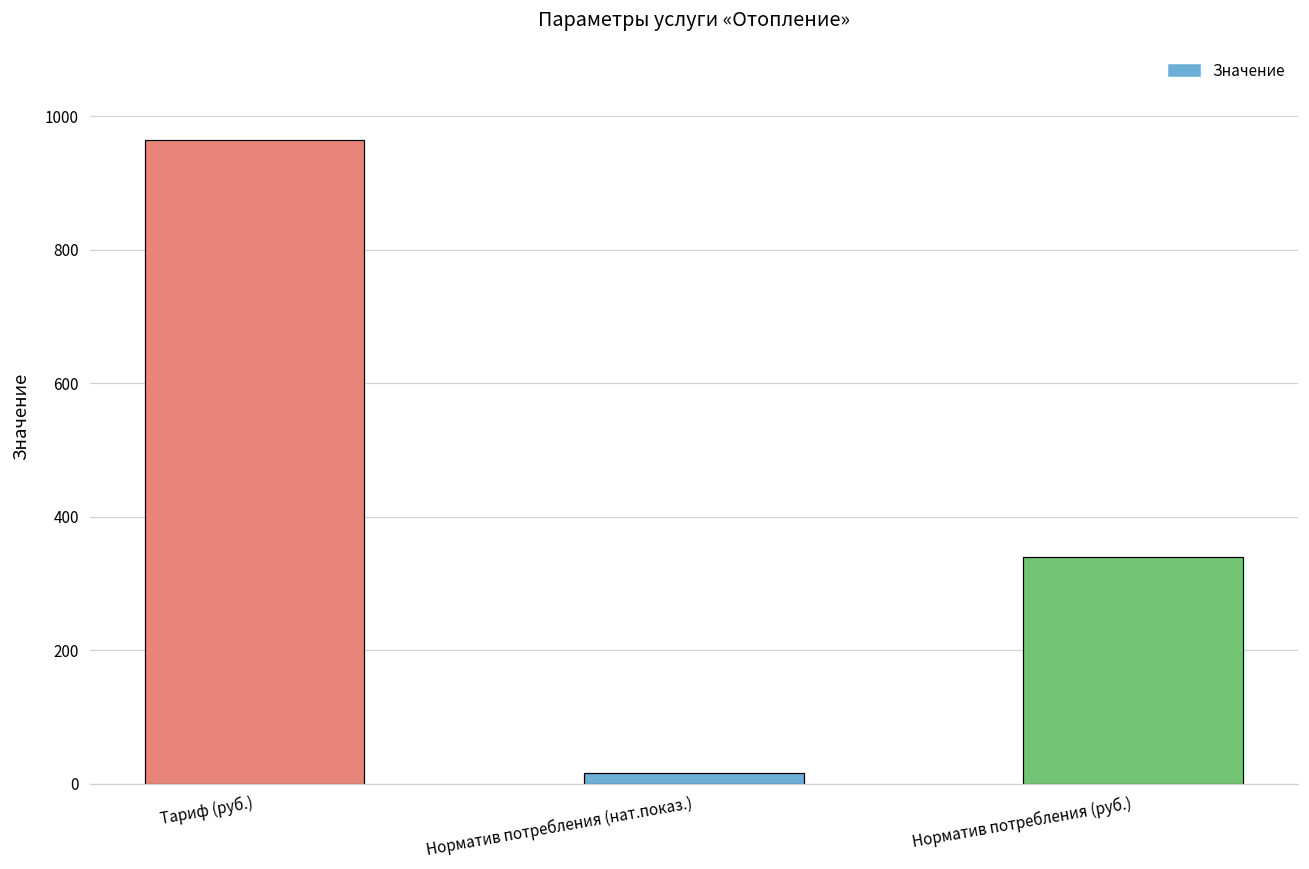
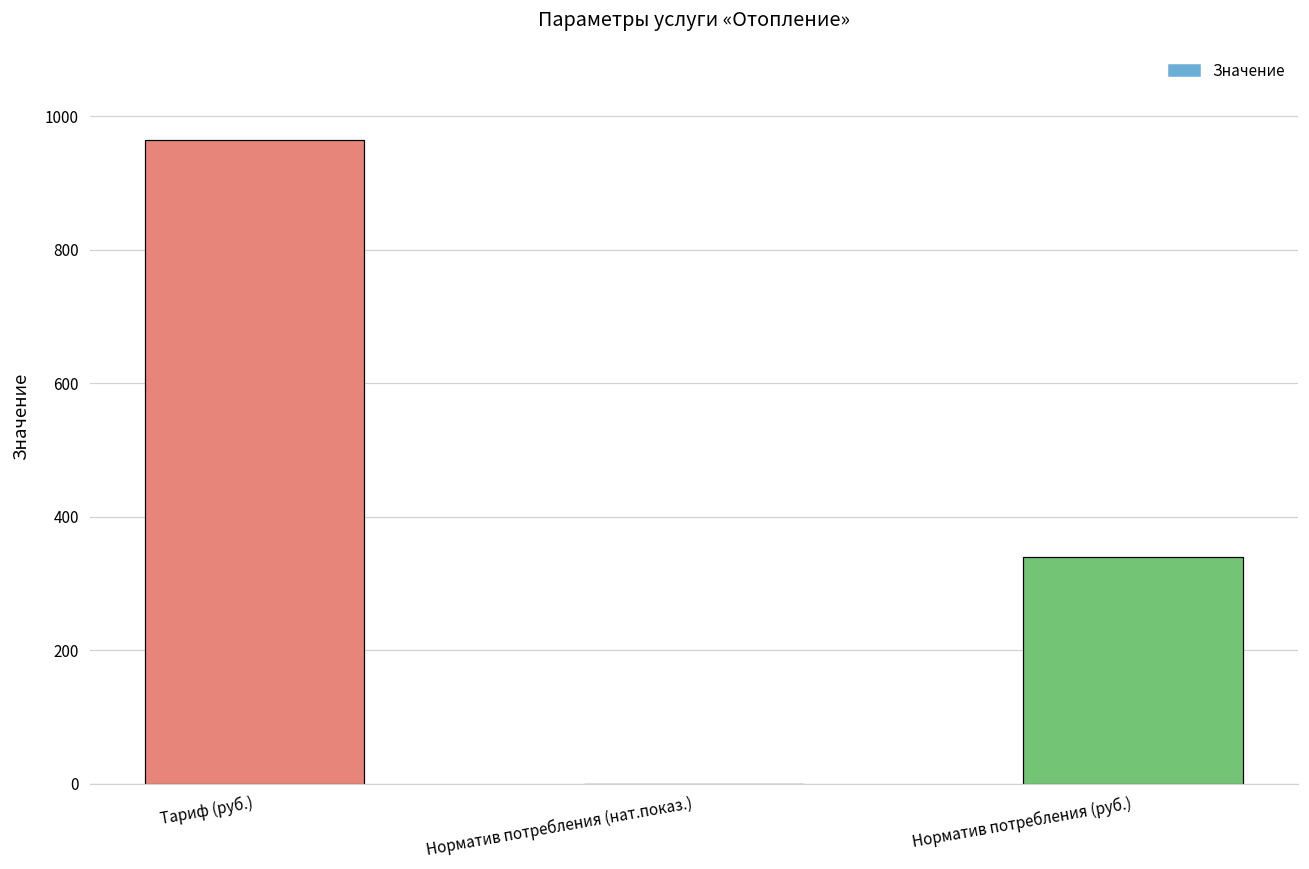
  {
    "Тариф (руб.)": 960,
-   "Норматив потребления (нат.показ.)": 20,
+   "Норматив потребления (нат.показ.)": 0,
    "Норматив потребления (руб.)": 340
  }
